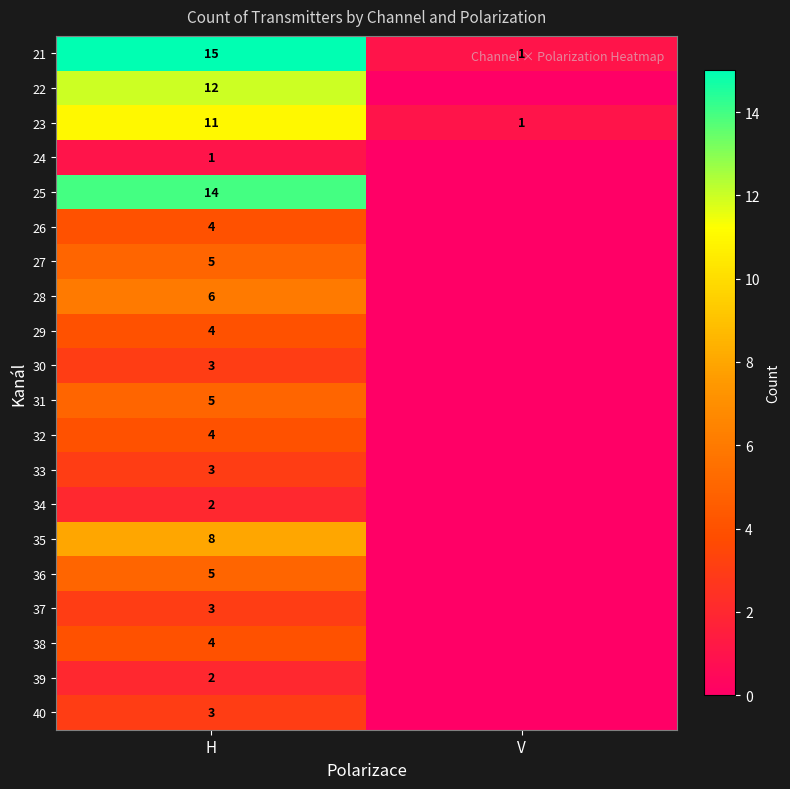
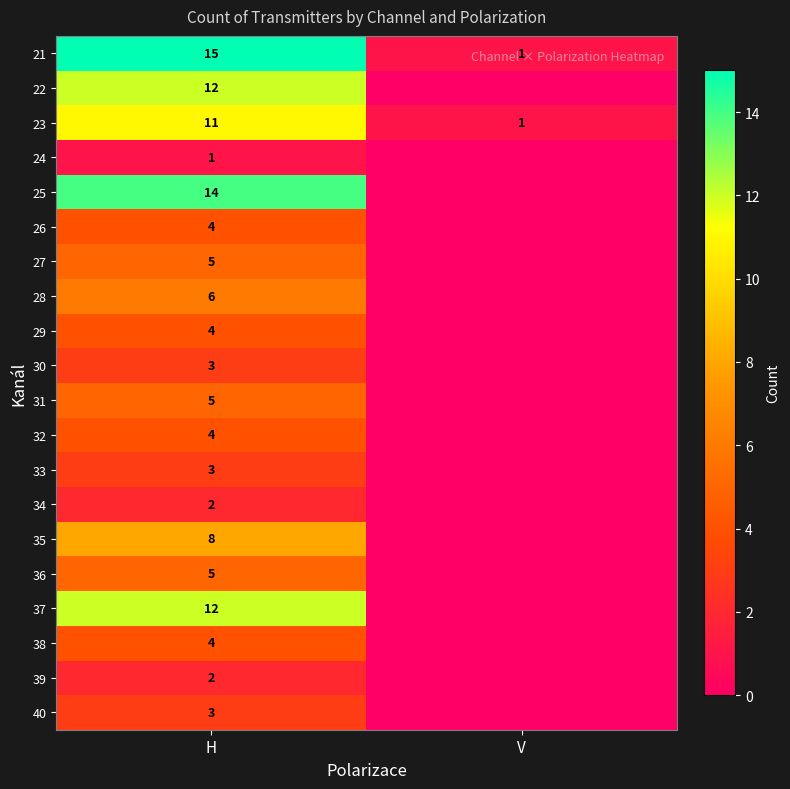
  {
    "21": {
      "H": 15
    },
    "22": {
      "H": 12
    },
    "23": {
      "H": 11,
      "V": 1
    },
    "24": {
      "H": 1
    },
    "25": {
      "H": 14
    },
    "26": {
      "H": 4
    },
    "27": {
      "H": 5
    },
    "28": {
      "H": 6
    },
    "29": {
      "H": 4
    },
    "30": {
      "H": 3
    },
    "31": {
      "H": 5
    },
    "32": {
      "H": 4
    },
    "33": {
      "H": 3
    },
    "34": {
      "H": 2
    },
    "35": {
      "H": 8
    },
    "36": {
      "H": 5
    },
    "37": {
-     "H": 3
+     "H": 12
    },
    "38": {
      "H": 4
    },
    "39": {
      "H": 2
    },
    "40": {
      "H": 3
    }
  }
